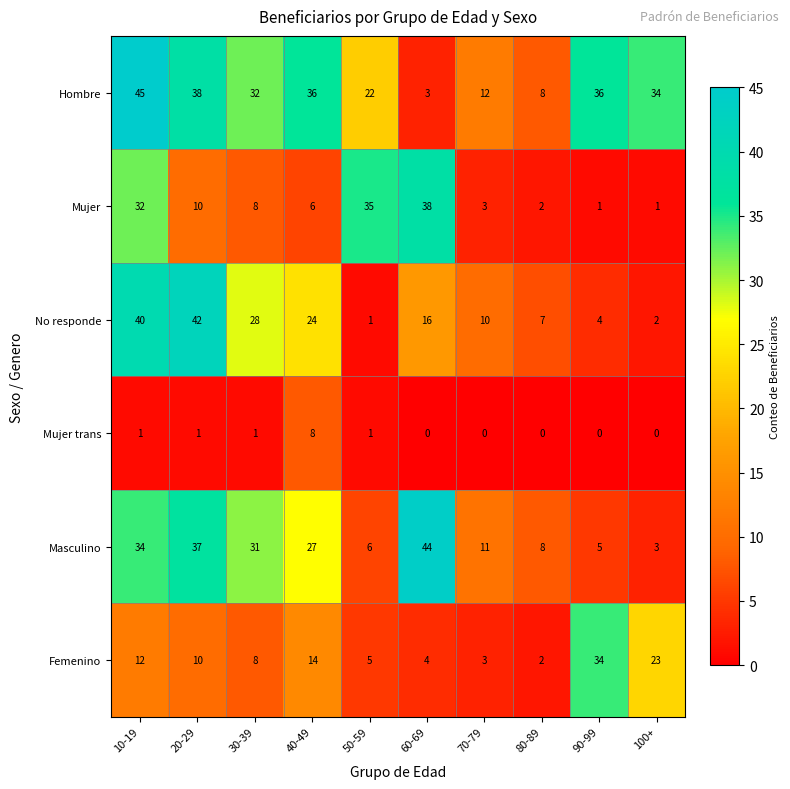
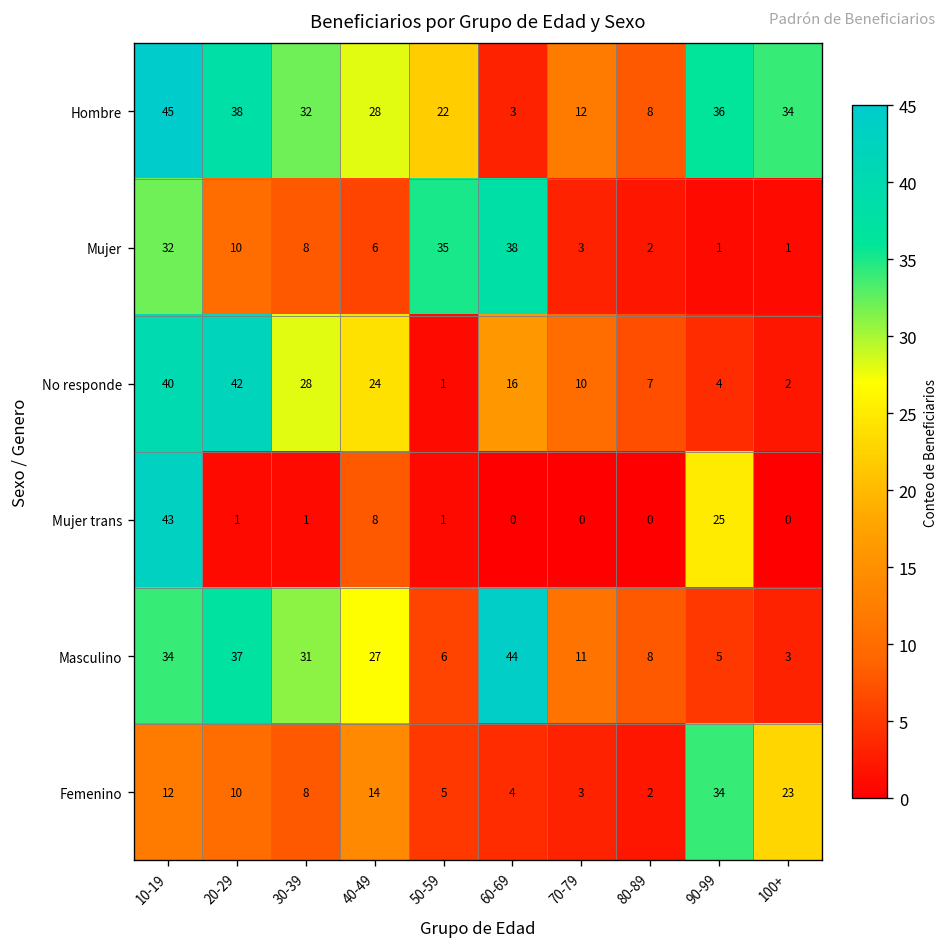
  {
    "Hombre": {
      "10-19": 45,
      "20-29": 38,
      "30-39": 32,
-     "40-49": 36,
+     "40-49": 28,
      "50-59": 22,
      "60-69": 3,
      "70-79": 12,
      "80-89": 8,
      "90-99": 36,
      "100+": 34
    },
    "Mujer": {
      "10-19": 32,
      "20-29": 10,
      "30-39": 8,
      "40-49": 6,
      "50-59": 35,
      "60-69": 38,
      "70-79": 3,
      "80-89": 2,
      "90-99": 1,
      "100+": 1
    },
    "No responde": {
      "10-19": 40,
      "20-29": 42,
      "30-39": 28,
      "40-49": 24,
      "50-59": 1,
      "60-69": 16,
      "70-79": 10,
      "80-89": 7,
      "90-99": 4,
      "100+": 2
    },
    "Mujer trans": {
-     "10-19": 1,
+     "10-19": 43,
      "20-29": 1,
      "30-39": 1,
      "40-49": 8,
      "50-59": 1,
      "60-69": 0,
      "70-79": 0,
      "80-89": 0,
-     "90-99": 0,
+     "90-99": 25,
      "100+": 0
    },
    "Masculino": {
      "10-19": 34,
      "20-29": 37,
      "30-39": 31,
      "40-49": 27,
      "50-59": 6,
      "60-69": 44,
      "70-79": 11,
      "80-89": 8,
      "90-99": 5,
      "100+": 3
    },
    "Femenino": {
      "10-19": 12,
      "20-29": 10,
      "30-39": 8,
      "40-49": 14,
      "50-59": 5,
      "60-69": 4,
      "70-79": 3,
      "80-89": 2,
      "90-99": 34,
      "100+": 23
    }
  }
